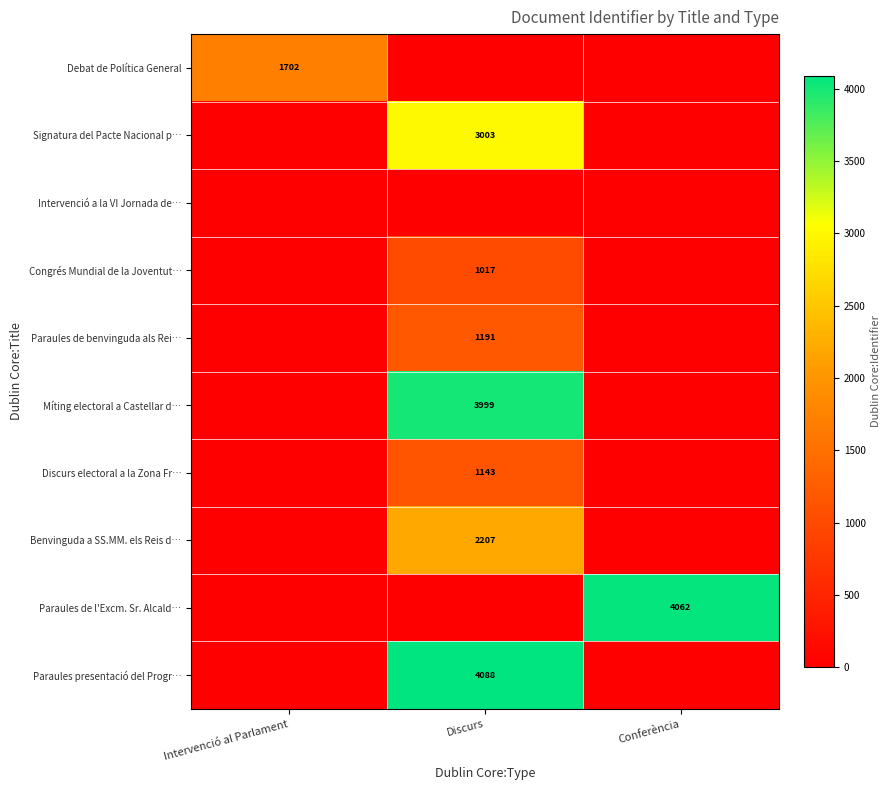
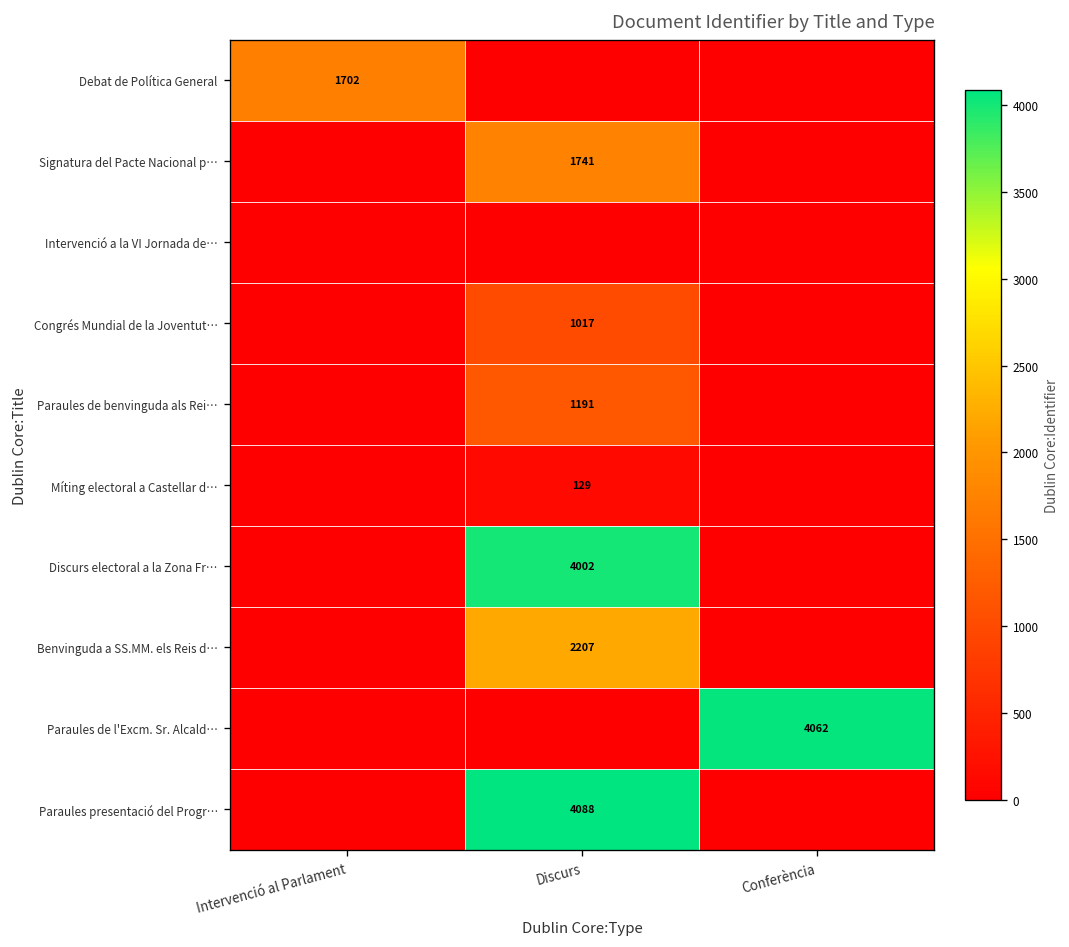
  {
    "Debat de Política General": {
      "Intervenció al Parlament": 1702
    },
    "Signatura del Pacte Nacional p…": {
-     "Discurs": 3003
+     "Discurs": 1741
    },
    "Congrés Mundial de la Joventut…": {
      "Discurs": 1017
    },
    "Paraules de benvinguda als Rei…": {
      "Discurs": 1191
    },
    "Míting electoral a Castellar d…": {
-     "Discurs": 3999
+     "Discurs": 129
    },
    "Discurs electoral a la Zona Fr…": {
-     "Discurs": 1143
+     "Discurs": 4002
    },
    "Benvinguda a SS.MM. els Reis d…": {
      "Discurs": 2207
    },
    "Paraules de l'Excm. Sr. Alcald…": {
      "Conferència": 4062
    },
    "Paraules presentació del Progr…": {
      "Discurs": 4088
    }
  }
